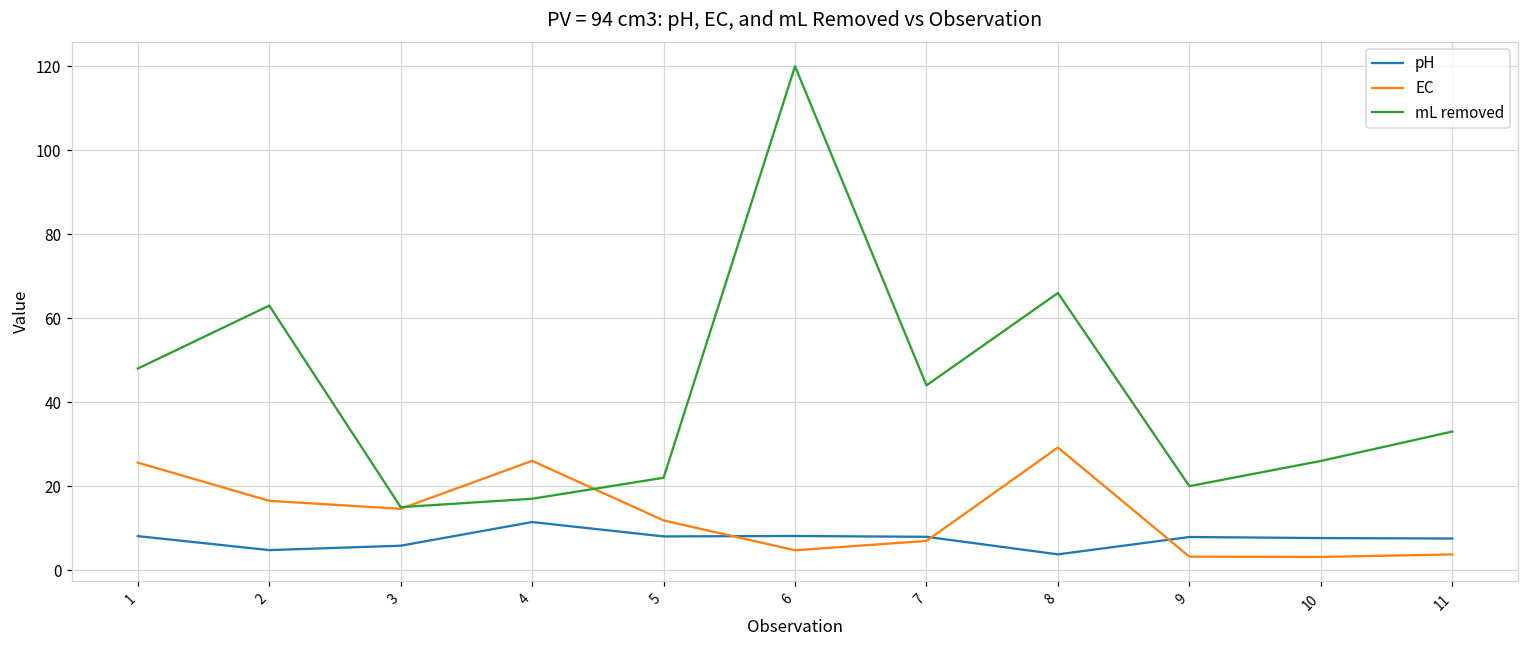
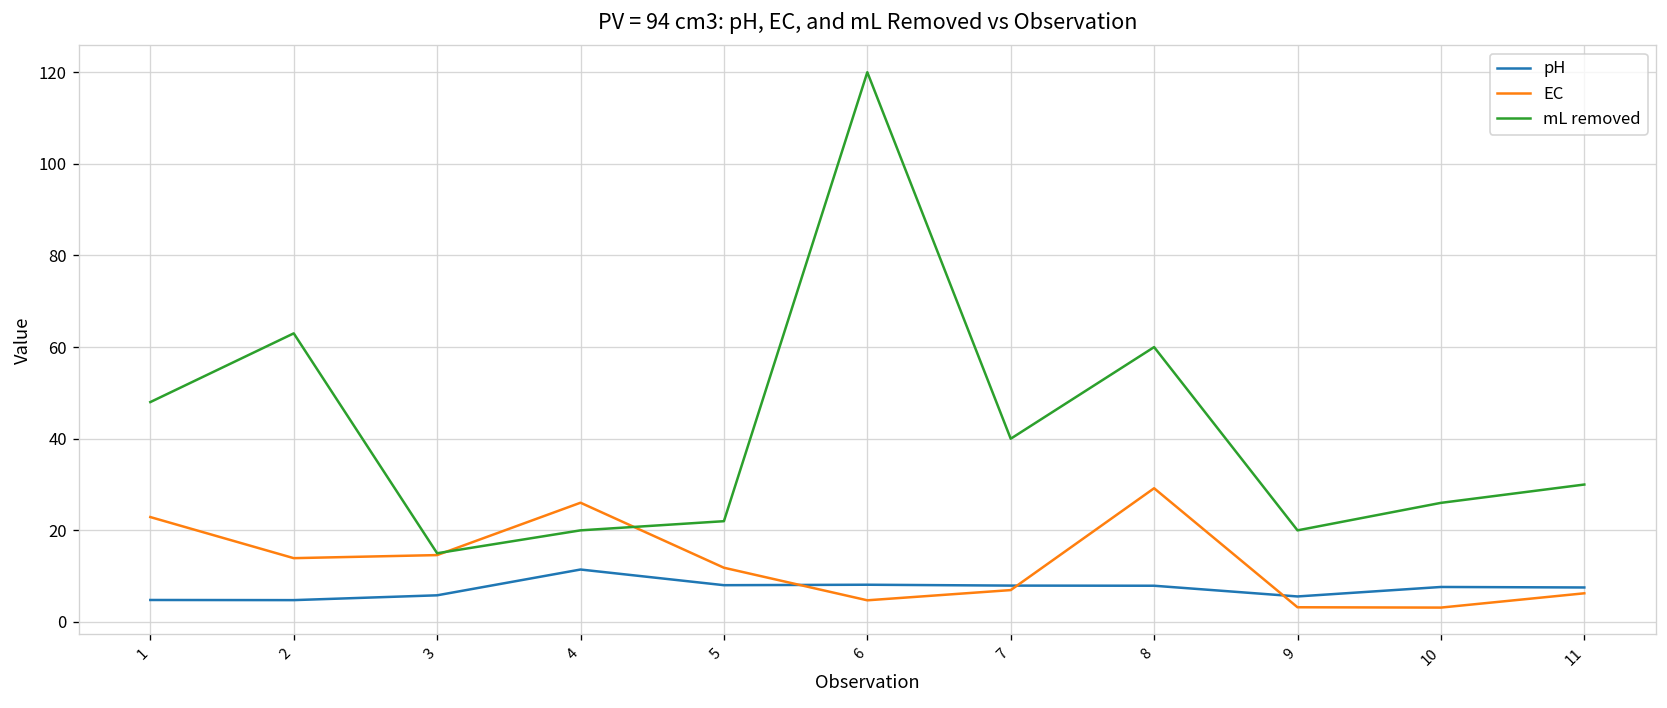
  {
    "pH": {
-     "1": 8,
+     "1": 5,
      "2": 5,
      "3": 6,
      "4": 11,
      "5": 8,
      "6": 8,
      "7": 8,
-     "8": 4,
-     "9": 8,
+     "8": 8,
+     "9": 6,
      "10": 8,
      "11": 8
    },
    "EC": {
-     "1": 26,
-     "2": 17,
+     "1": 23,
+     "2": 14,
      "4": 26,
      "5": 12,
      "6": 5,
      "7": 7,
      "8": 29,
      "9": 3,
      "10": 3,
-     "11": 4
+     "11": 6
    },
    "mL removed": {
      "1": 48,
      "2": 63,
-     "4": 17,
+     "4": 20,
      "5": 22,
      "6": 120,
-     "7": 44,
-     "8": 66,
+     "7": 40,
+     "8": 60,
      "9": 20,
      "10": 26,
-     "11": 33
+     "11": 30
    }
  }
